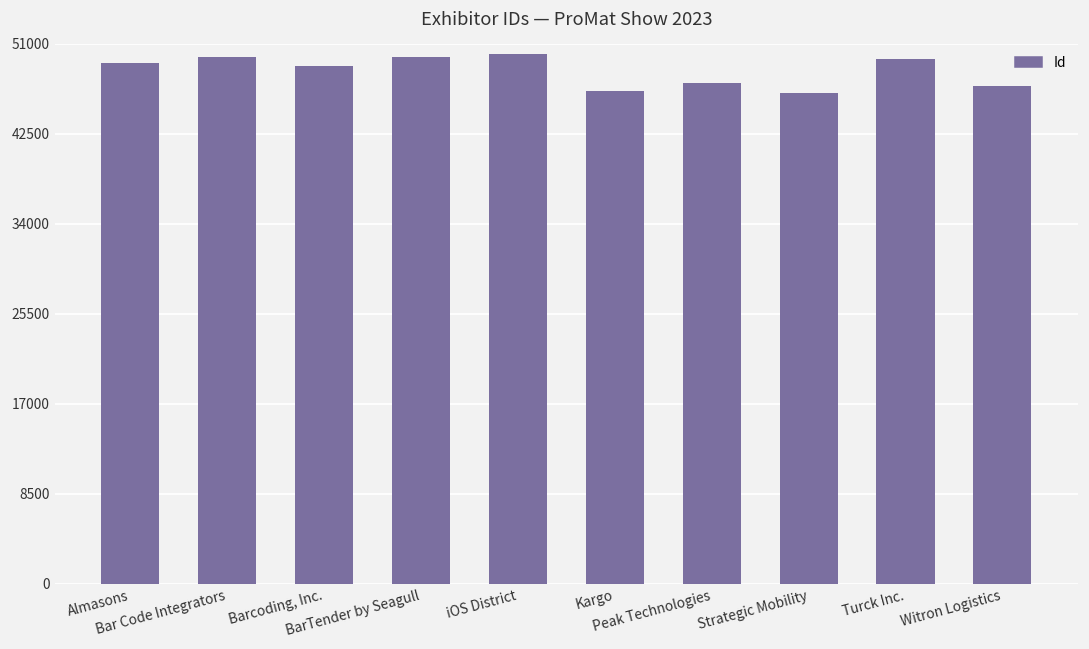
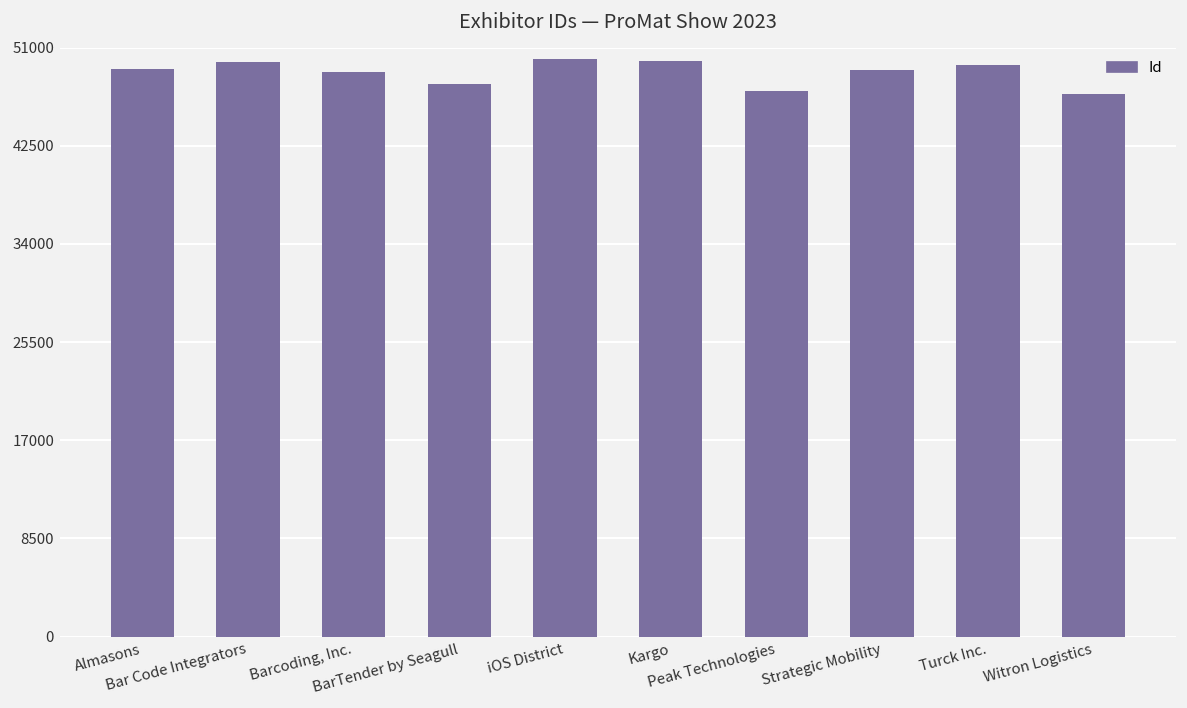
  {
    "Almasons": 49000,
    "Bar Code Integrators": 50000,
    "Barcoding, Inc.": 49000,
-   "BarTender by Seagull": 50000,
+   "BarTender by Seagull": 48000,
    "iOS District": 50000,
-   "Kargo": 47000,
+   "Kargo": 50000,
    "Peak Technologies": 47000,
-   "Strategic Mobility": 46000,
+   "Strategic Mobility": 49000,
    "Turck Inc.": 50000,
    "Witron Logistics": 47000
  }
